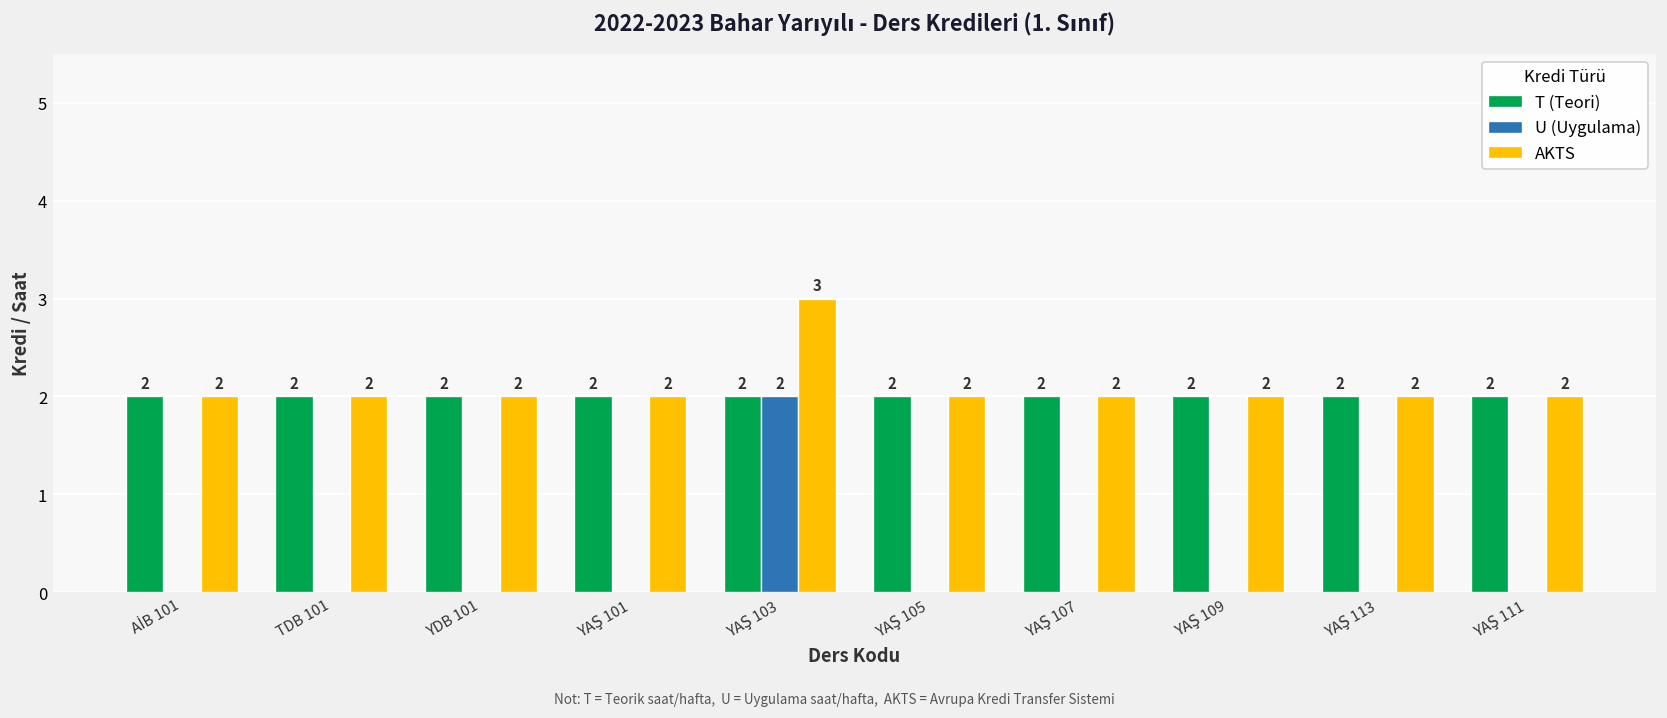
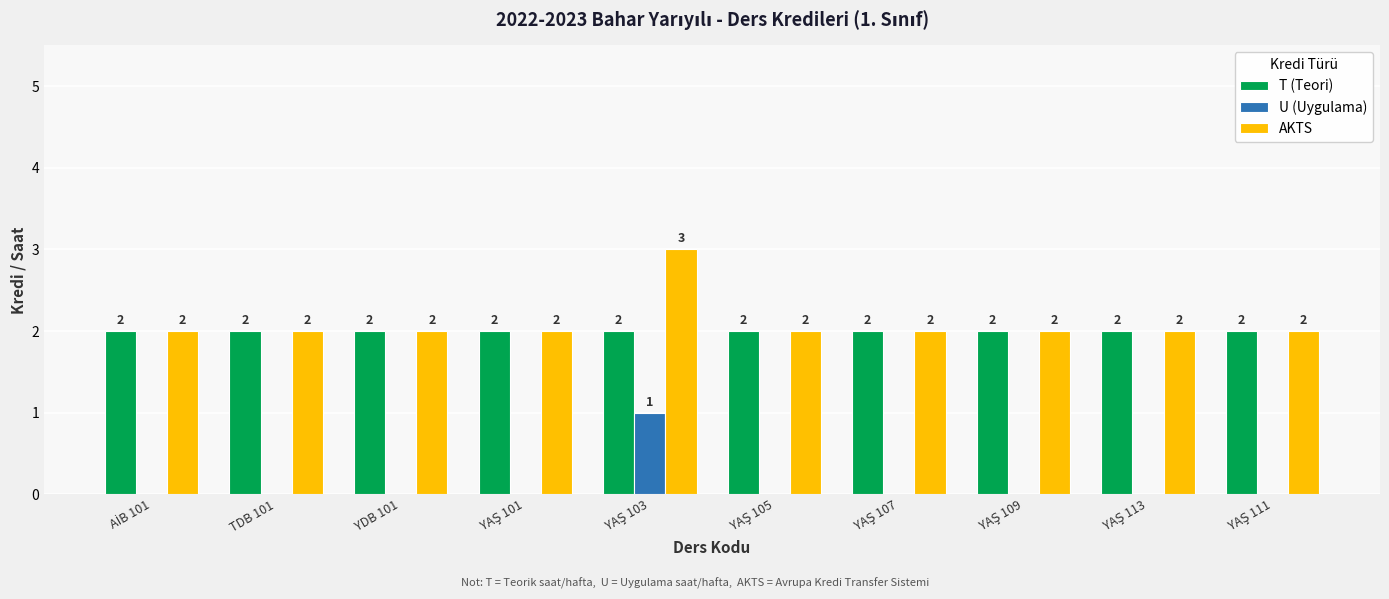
  {
    "T (Teori)": {
      "AİB 101": 2,
      "TDB 101": 2,
      "YDB 101": 2,
      "YAŞ 101": 2,
      "YAŞ 103": 2,
      "YAŞ 105": 2,
      "YAŞ 107": 2,
      "YAŞ 109": 2,
      "YAŞ 113": 2,
      "YAŞ 111": 2
    },
    "U (Uygulama)": {
-     "YAŞ 103": 2
+     "YAŞ 103": 1
    },
    "AKTS": {
      "AİB 101": 2,
      "TDB 101": 2,
      "YDB 101": 2,
      "YAŞ 101": 2,
      "YAŞ 103": 3,
      "YAŞ 105": 2,
      "YAŞ 107": 2,
      "YAŞ 109": 2,
      "YAŞ 113": 2,
      "YAŞ 111": 2
    }
  }
